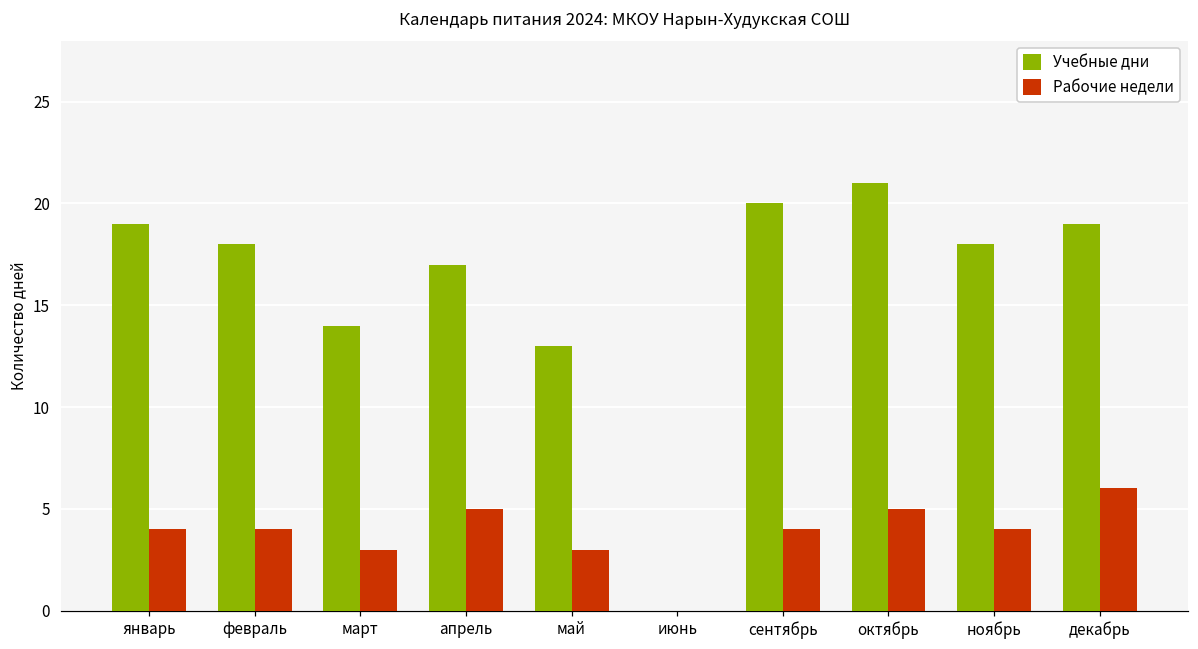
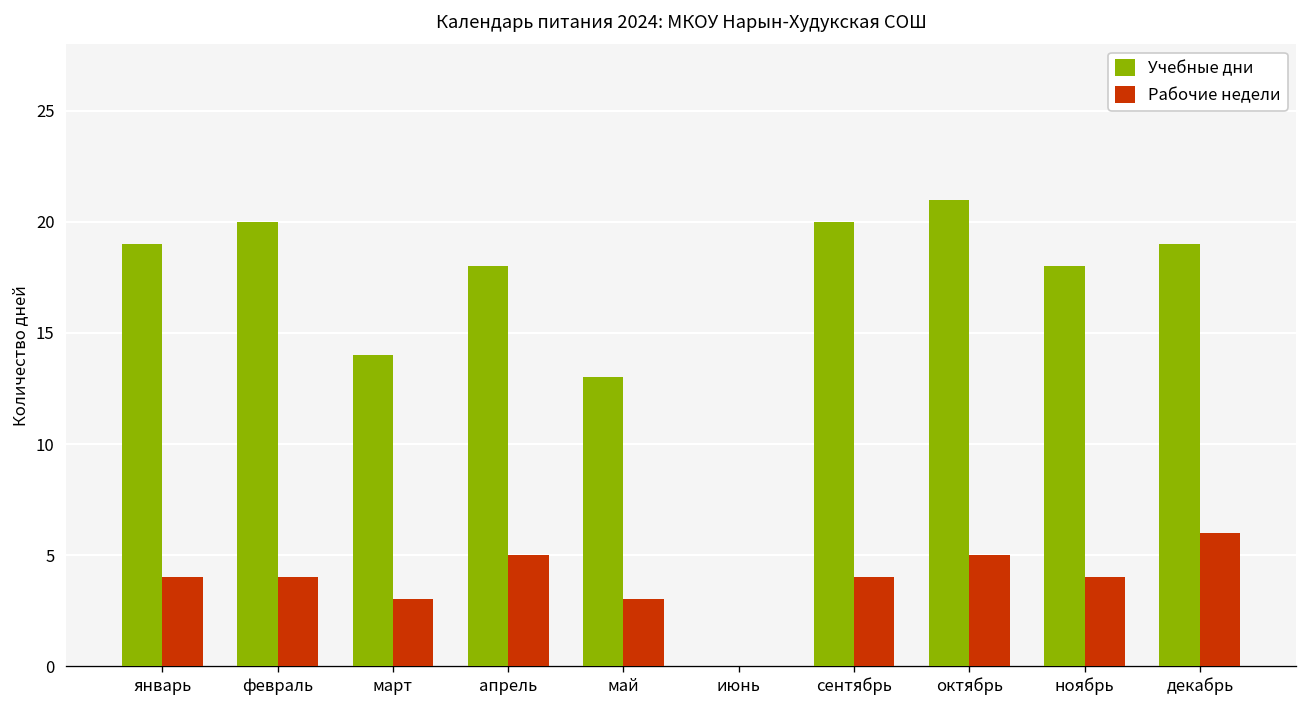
  {
    "Учебные дни": {
      "январь": 19,
-     "февраль": 18,
+     "февраль": 20,
      "март": 14,
-     "апрель": 17,
+     "апрель": 18,
      "май": 13,
      "июнь": 0,
      "сентябрь": 20,
      "октябрь": 21,
      "ноябрь": 18,
      "декабрь": 19
    },
    "Рабочие недели": {
      "январь": 4,
      "февраль": 4,
      "март": 3,
      "апрель": 5,
      "май": 3,
      "июнь": 0,
      "сентябрь": 4,
      "октябрь": 5,
      "ноябрь": 4,
      "декабрь": 6
    }
  }
